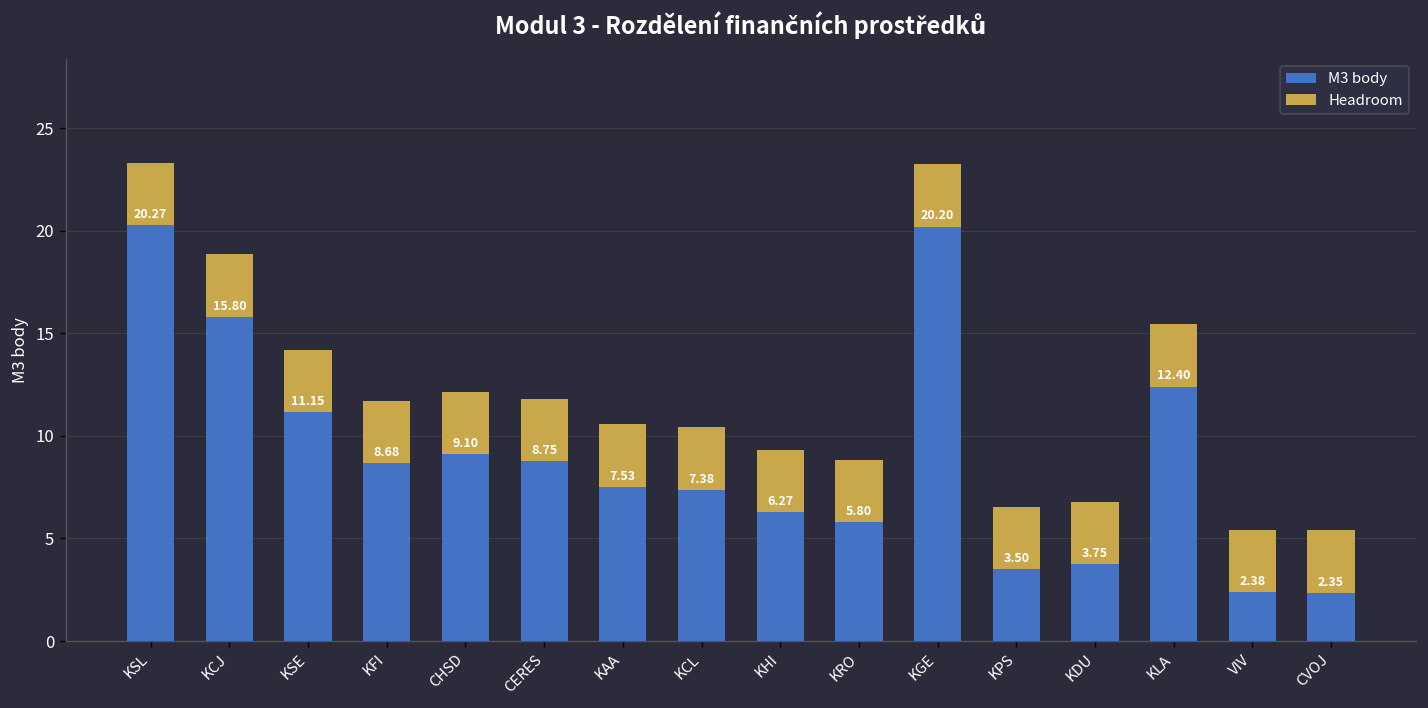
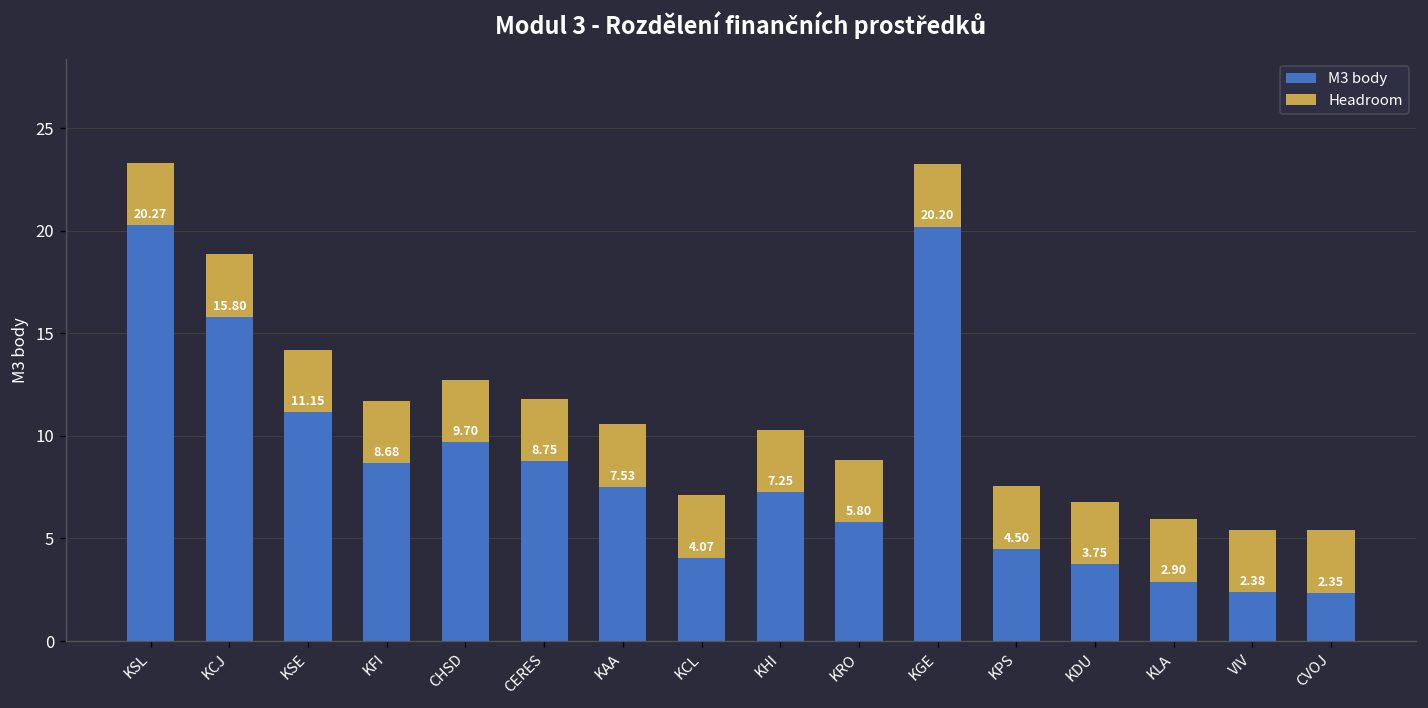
  {
    "M3 body": {
      "KSL": 20.27,
      "KCJ": 15.80,
      "KSE": 11.15,
      "KFI": 8.68,
-     "CHSD": 9.10,
+     "CHSD": 9.70,
      "CERES": 8.75,
      "KAA": 7.53,
-     "KCL": 7.38,
-     "KHI": 6.27,
+     "KCL": 4.07,
+     "KHI": 7.25,
      "KRO": 5.80,
      "KGE": 20.20,
-     "KPS": 3.50,
+     "KPS": 4.50,
      "KDU": 3.75,
-     "KLA": 12.40,
+     "KLA": 2.90,
      "VIV": 2.38,
      "CVOJ": 2.35
    }
  }
